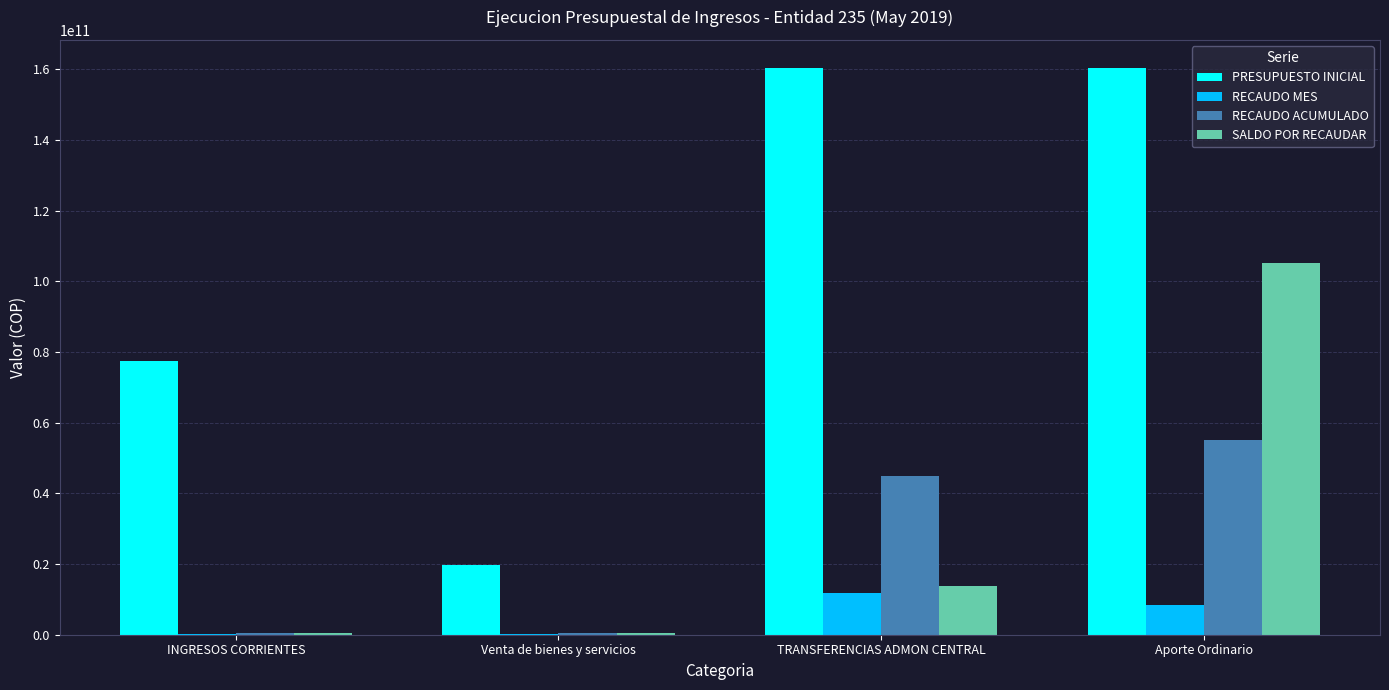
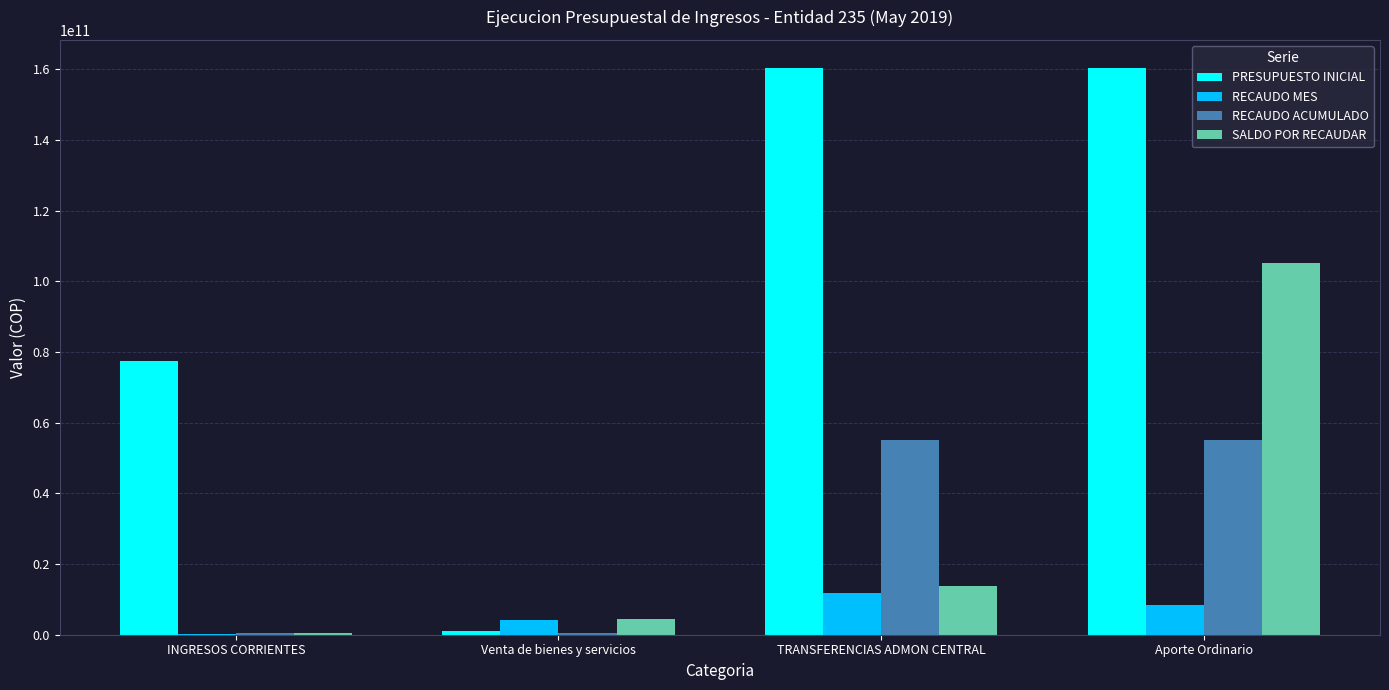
  {
    "PRESUPUESTO INICIAL": {
      "INGRESOS CORRIENTES": 78000000000,
-     "Venta de bienes y servicios": 20000000000,
+     "Venta de bienes y servicios": 1000000000,
      "TRANSFERENCIAS ADMON CENTRAL": 160000000000,
      "Aporte Ordinario": 160000000000
    },
    "RECAUDO MES": {
-     "Venta de bienes y servicios": 0,
+     "Venta de bienes y servicios": 4000000000,
      "TRANSFERENCIAS ADMON CENTRAL": 12000000000,
      "Aporte Ordinario": 8000000000
    },
    "RECAUDO ACUMULADO": {
-     "TRANSFERENCIAS ADMON CENTRAL": 45000000000,
+     "TRANSFERENCIAS ADMON CENTRAL": 55000000000,
      "Aporte Ordinario": 55000000000
    },
    "SALDO POR RECAUDAR": {
-     "Venta de bienes y servicios": 0,
+     "Venta de bienes y servicios": 5000000000,
      "TRANSFERENCIAS ADMON CENTRAL": 14000000000,
      "Aporte Ordinario": 105000000000
    }
  }
